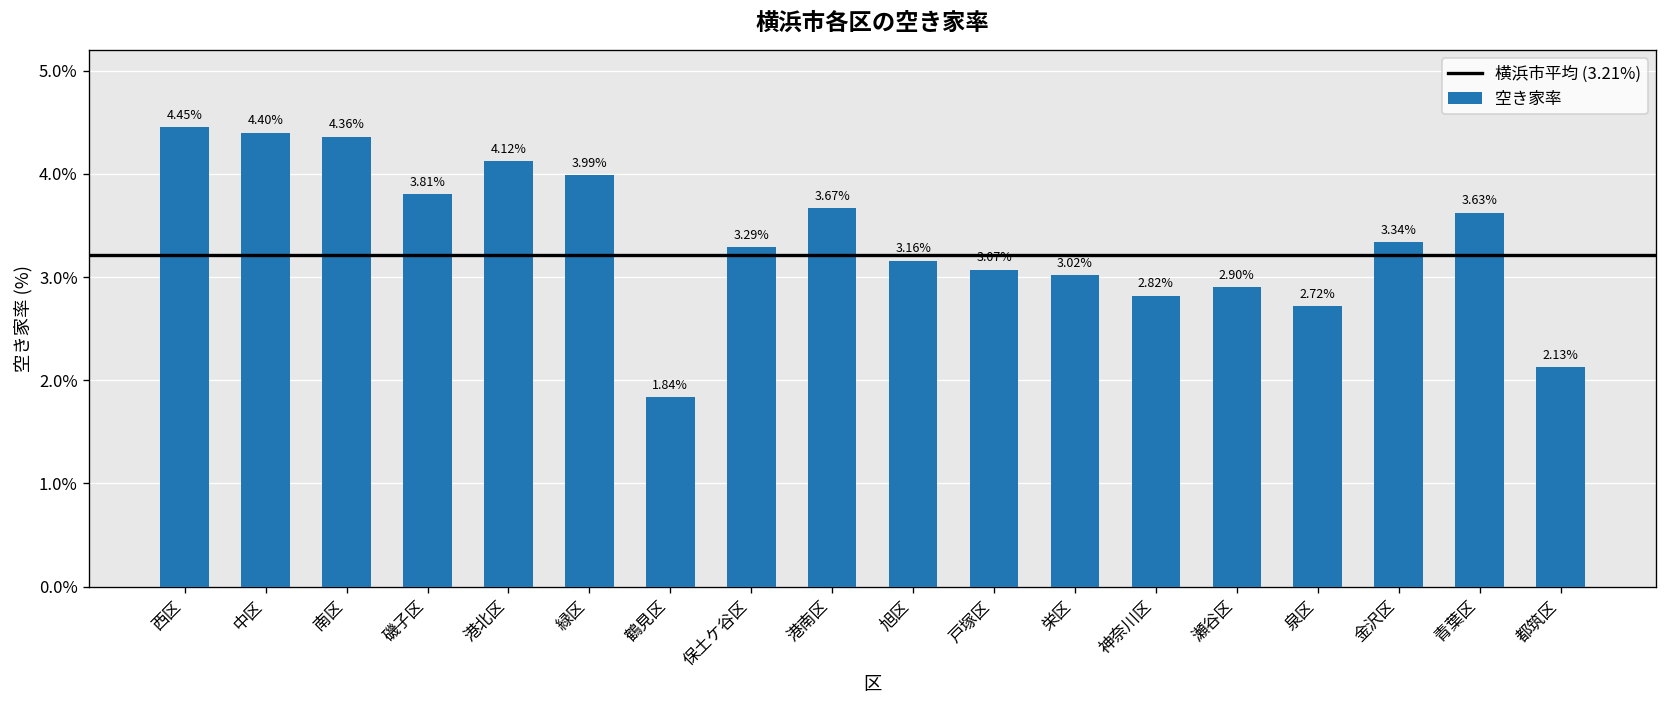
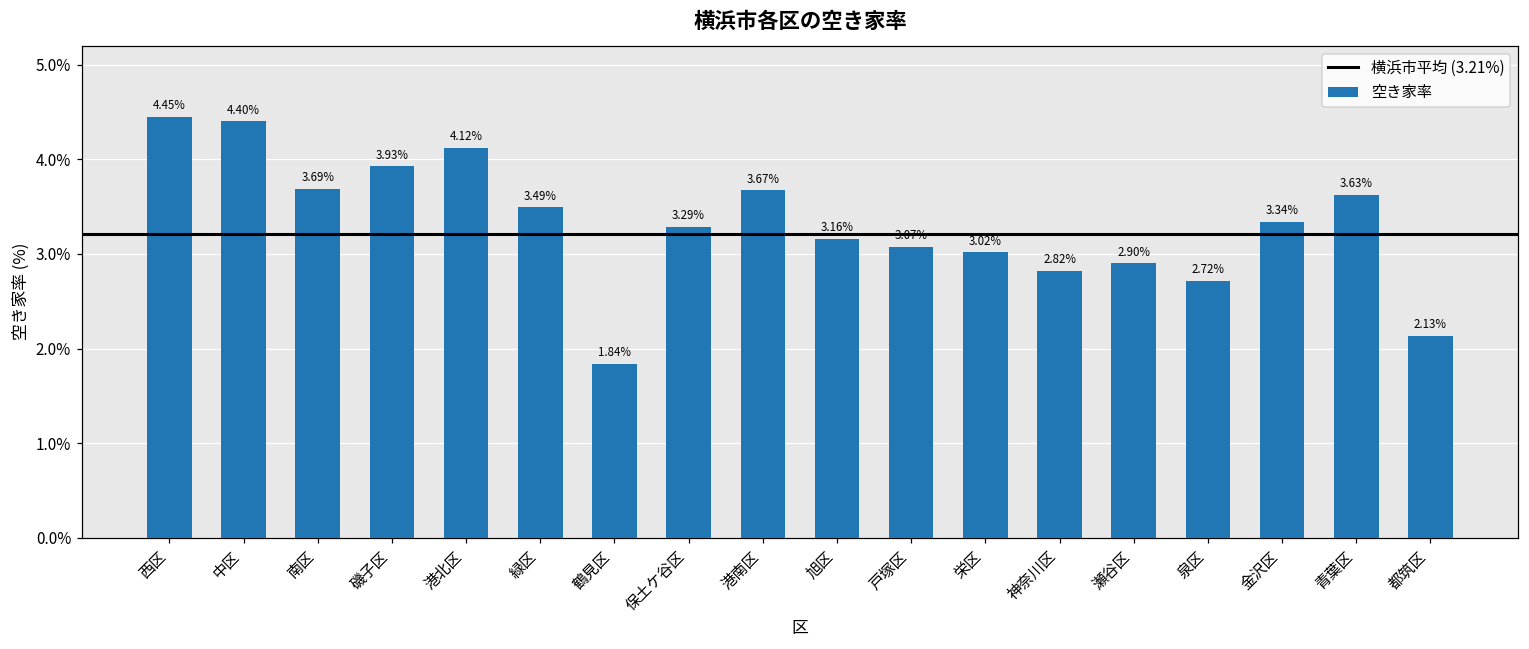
  {
    "西区": "4.45%",
    "中区": "4.40%",
-   "南区": "4.36%",
-   "磯子区": "3.81%",
+   "南区": "3.69%",
+   "磯子区": "3.93%",
    "港北区": "4.12%",
-   "緑区": "3.99%",
+   "緑区": "3.49%",
    "鶴見区": "1.84%",
    "保土ケ谷区": "3.29%",
    "港南区": "3.67%",
    "旭区": "3.16%",
    "戸塚区": "3.07%",
    "栄区": "3.02%",
    "神奈川区": "2.82%",
    "瀬谷区": "2.90%",
    "泉区": "2.72%",
    "金沢区": "3.34%",
    "青葉区": "3.63%",
    "都筑区": "2.13%"
  }
